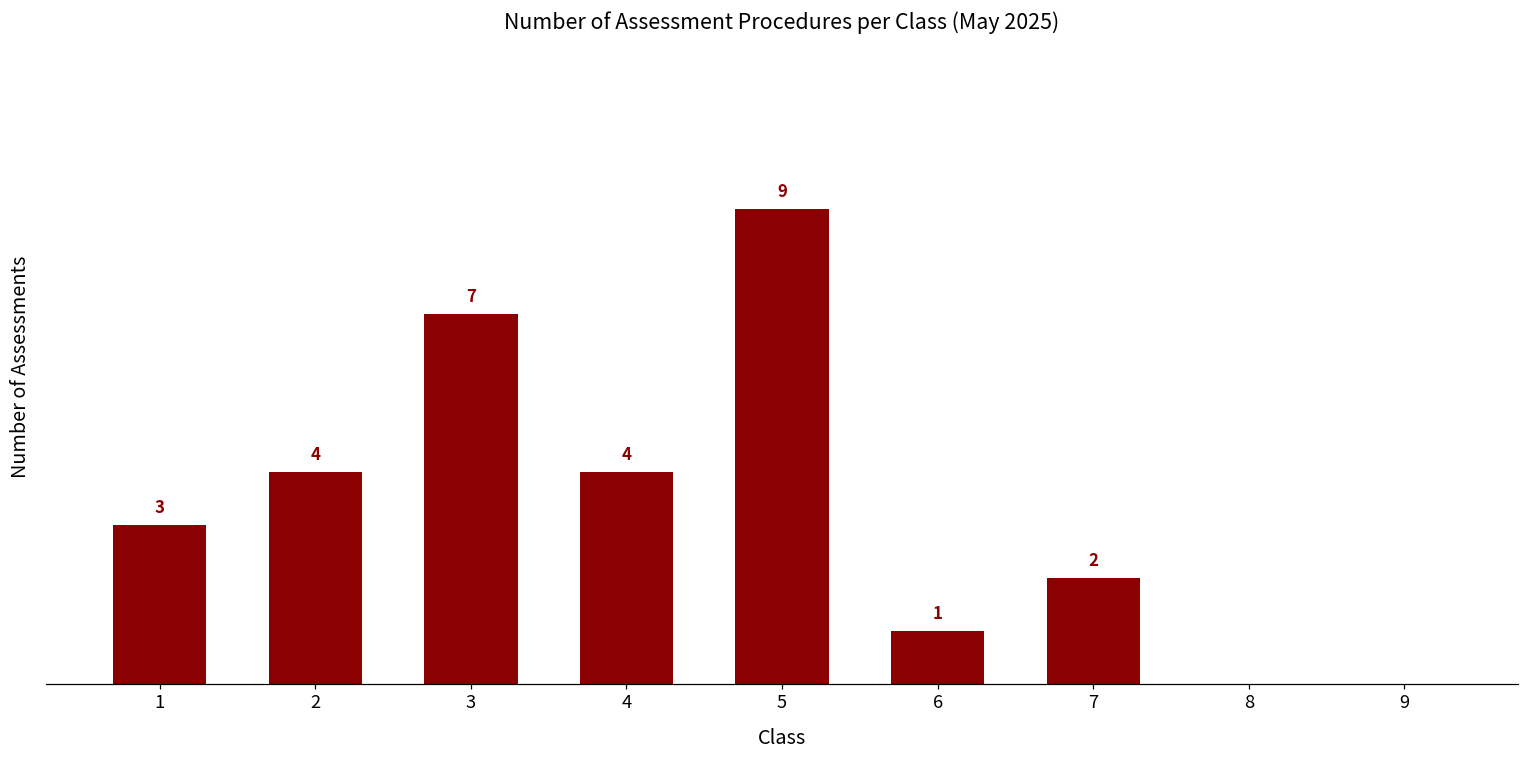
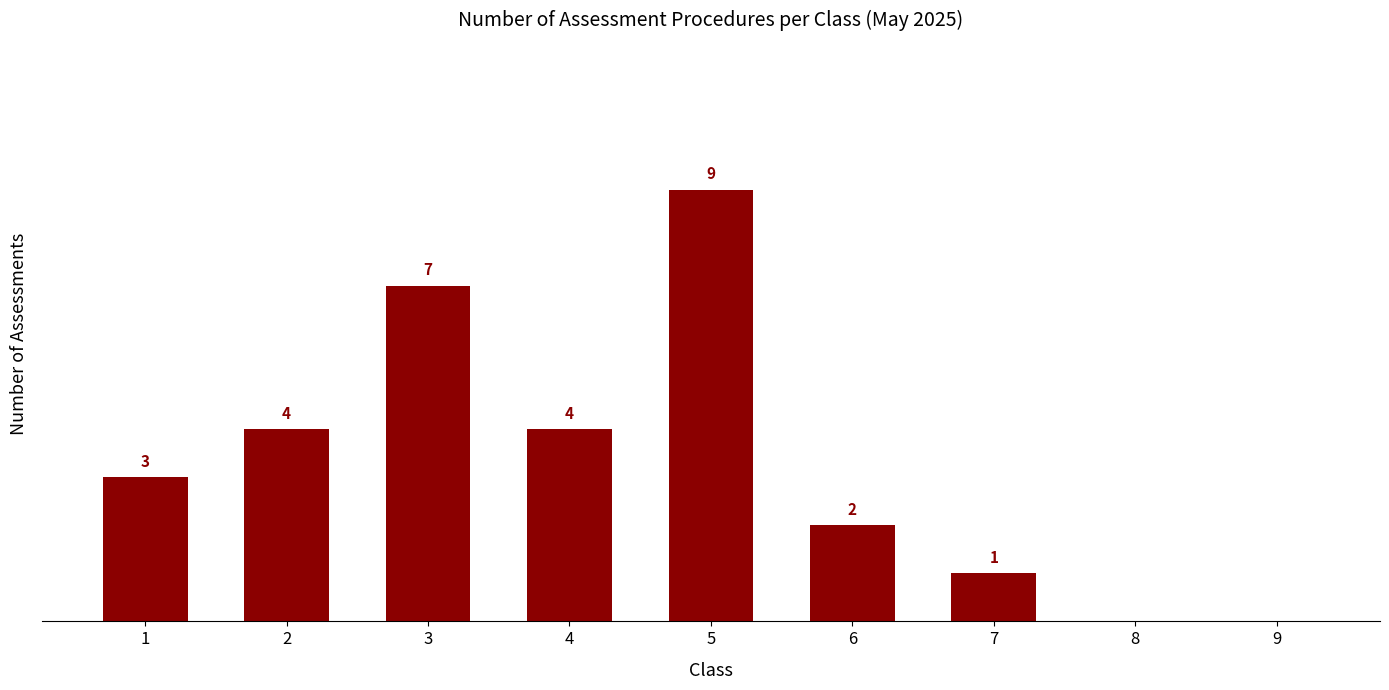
  {
    "1": 3,
    "2": 4,
    "3": 7,
    "4": 4,
    "5": 9,
-   "6": 1,
-   "7": 2
+   "6": 2,
+   "7": 1
  }
